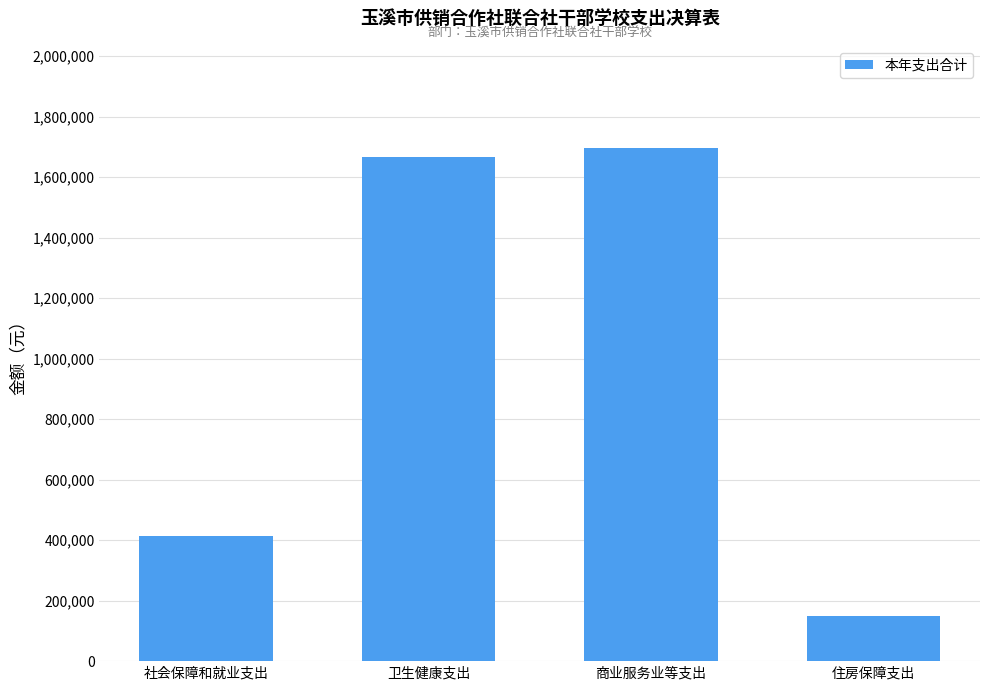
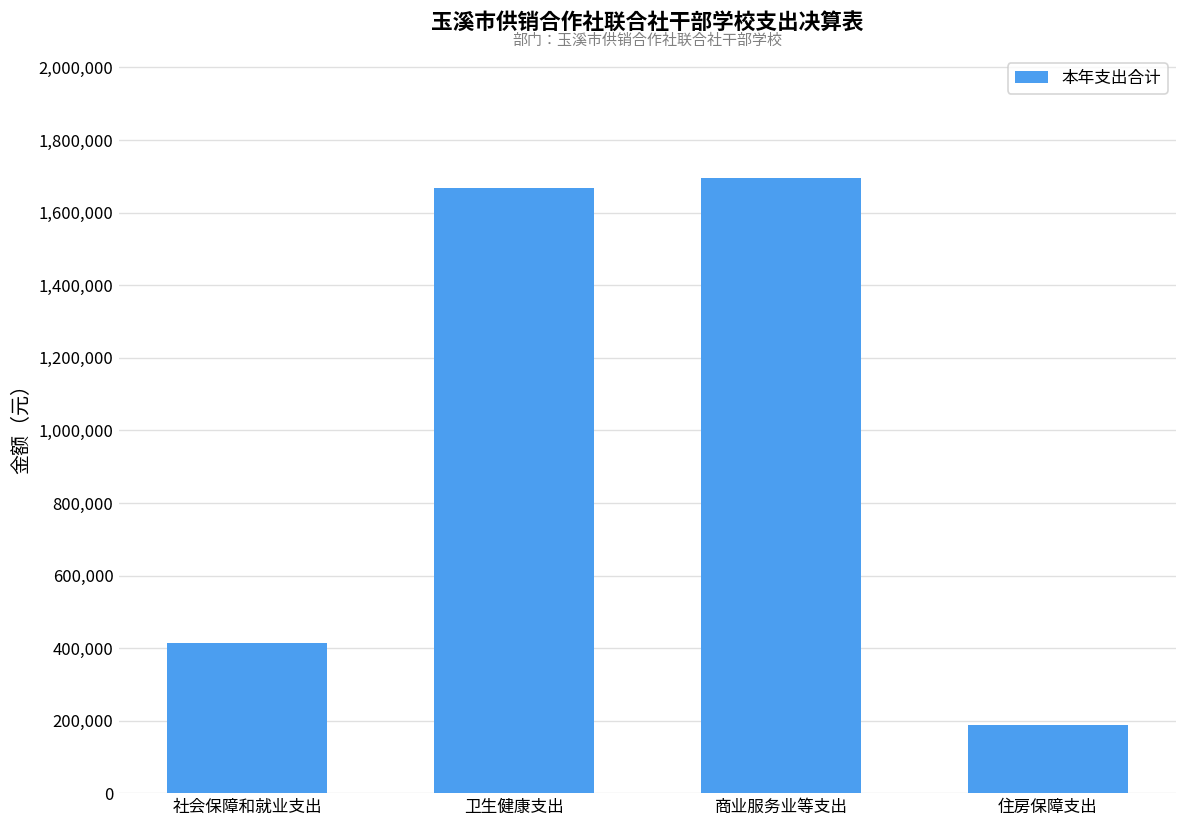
  {
    "社会保障和就业支出": "410,000",
    "卫生健康支出": "1,670,000",
    "商业服务业等支出": "1,700,000",
-   "住房保障支出": "150,000"
+   "住房保障支出": "190,000"
  }
